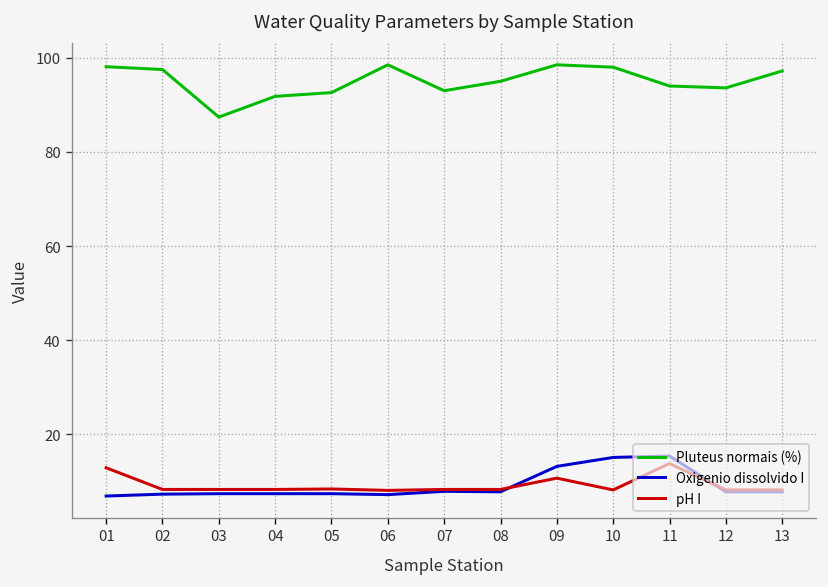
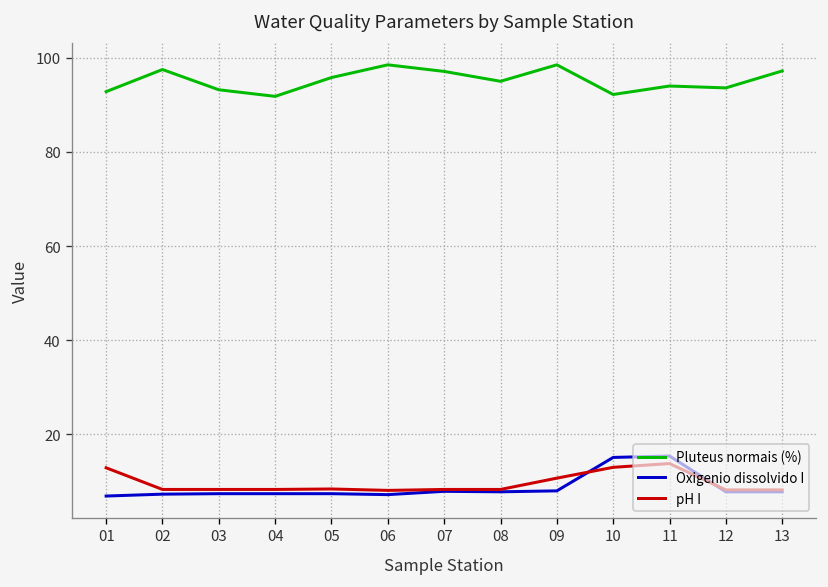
  {
    "Pluteus normais (%)": {
-     "01": 98,
+     "01": 93,
      "02": 98,
-     "03": 87,
+     "03": 93,
      "04": 92,
-     "05": 93,
+     "05": 96,
      "06": 99,
-     "07": 93,
+     "07": 97,
      "08": 95,
      "09": 99,
-     "10": 98,
+     "10": 92,
      "11": 94,
      "12": 94,
      "13": 97
    },
    "Oxigenio dissolvido I": {
      "01": 7,
      "02": 7,
      "03": 7,
      "04": 7,
      "05": 7,
      "06": 7,
-     "09": 13,
+     "09": 8,
      "10": 15
    },
    "pH I": {
      "01": 13,
      "02": 8,
      "03": 8,
      "04": 8,
      "05": 8,
      "06": 8,
      "09": 11,
-     "10": 8
+     "10": 13
    }
  }
